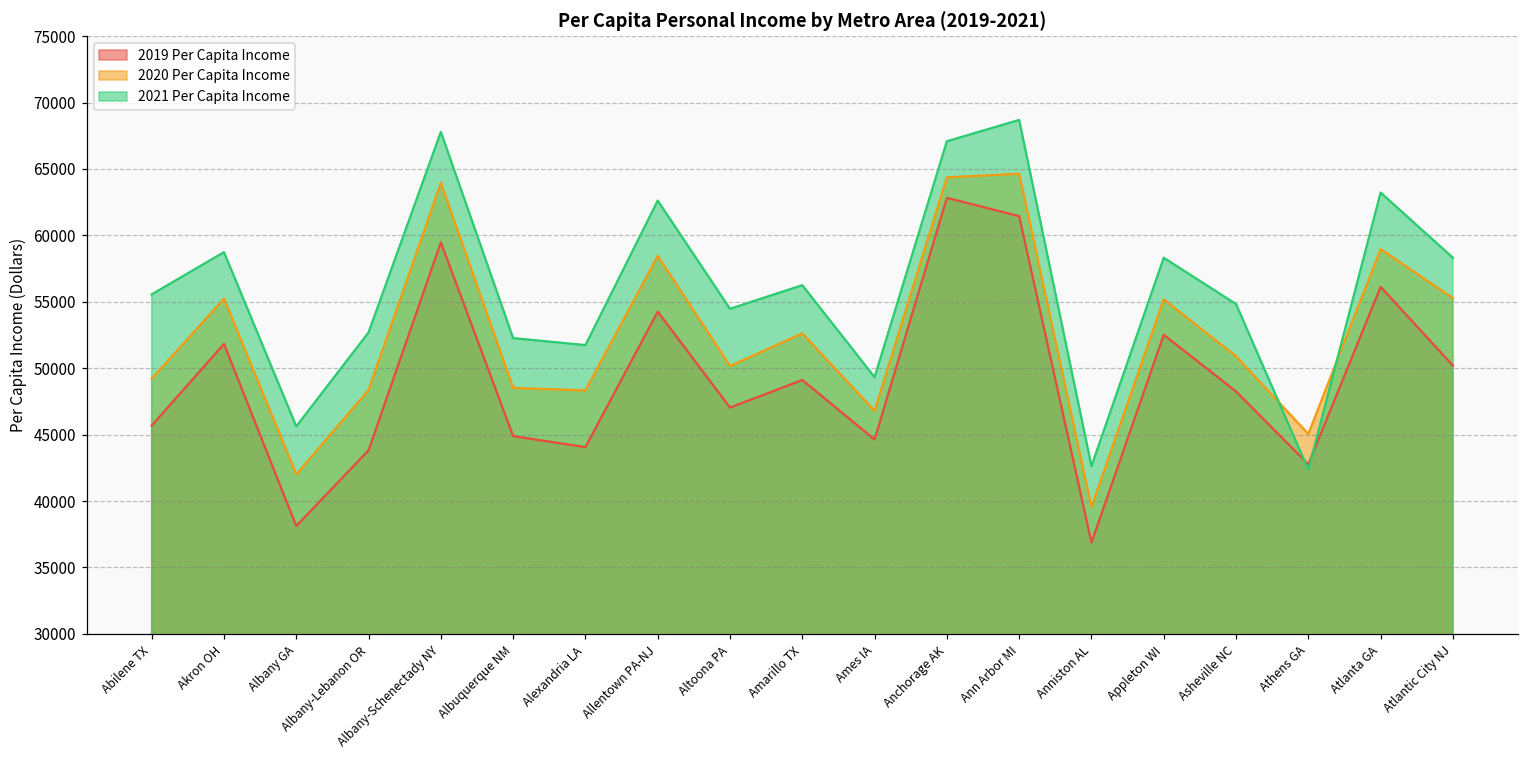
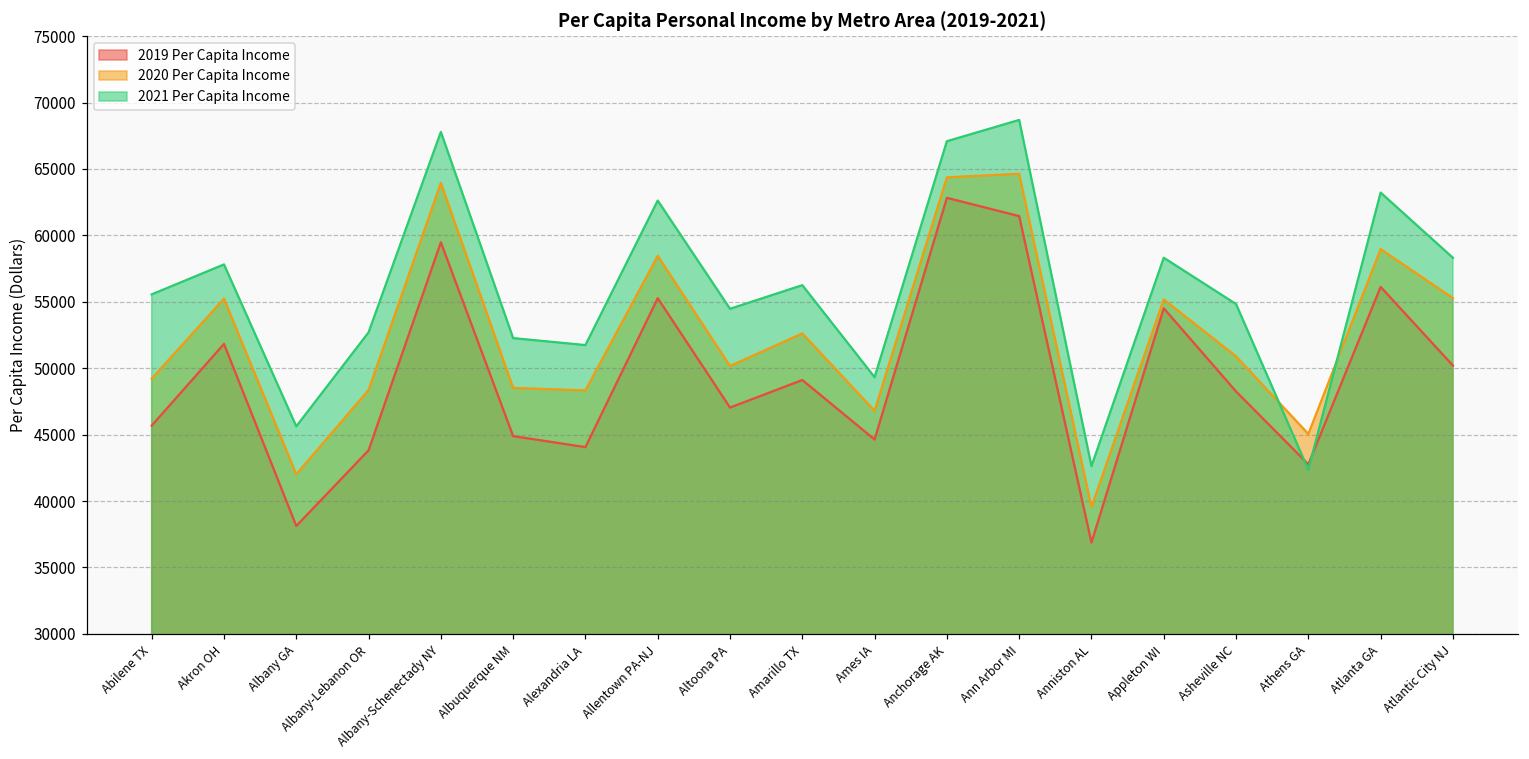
  {
    "2019 Per Capita Income": {
      "Abilene TX": 45700,
      "Akron OH": 51800,
      "Albany GA": 38100,
      "Albany-Lebanon OR": 43800,
      "Albany-Schenectady NY": 59500,
      "Albuquerque NM": 44900,
      "Alexandria LA": 44100,
-     "Allentown PA-NJ": 54300,
+     "Allentown PA-NJ": 55300,
      "Altoona PA": 47000,
      "Amarillo TX": 49100,
      "Ames IA": 44600,
      "Anchorage AK": 62800,
      "Ann Arbor MI": 61400,
      "Anniston AL": 36900,
-     "Appleton WI": 52500,
+     "Appleton WI": 54500,
      "Asheville NC": 48200,
      "Athens GA": 42800,
      "Atlanta GA": 56100,
      "Atlantic City NJ": 50200
    },
    "2020 Per Capita Income": {
      "Abilene TX": 49200,
      "Akron OH": 55200,
      "Albany GA": 42000,
      "Albany-Lebanon OR": 48400,
      "Albany-Schenectady NY": 64000,
      "Albuquerque NM": 48500,
      "Alexandria LA": 48300,
      "Allentown PA-NJ": 58500,
      "Altoona PA": 50200,
      "Amarillo TX": 52600,
      "Ames IA": 46800,
      "Anchorage AK": 64400,
      "Ann Arbor MI": 64600,
      "Anniston AL": 39500,
      "Appleton WI": 55200,
      "Asheville NC": 50900,
      "Athens GA": 45000,
      "Atlanta GA": 59000,
      "Atlantic City NJ": 55300
    },
    "2021 Per Capita Income": {
      "Abilene TX": 55600,
-     "Akron OH": 58700,
+     "Akron OH": 57800,
      "Albany GA": 45600,
      "Albany-Lebanon OR": 52700,
      "Albany-Schenectady NY": 67800,
      "Albuquerque NM": 52300,
      "Alexandria LA": 51700,
      "Allentown PA-NJ": 62600,
      "Altoona PA": 54500,
      "Amarillo TX": 56200,
      "Ames IA": 49300,
      "Anchorage AK": 67100,
      "Ann Arbor MI": 68700,
      "Anniston AL": 42600,
      "Appleton WI": 58300,
      "Asheville NC": 54800,
      "Athens GA": 42300,
      "Atlanta GA": 63200,
      "Atlantic City NJ": 58300
    }
  }
